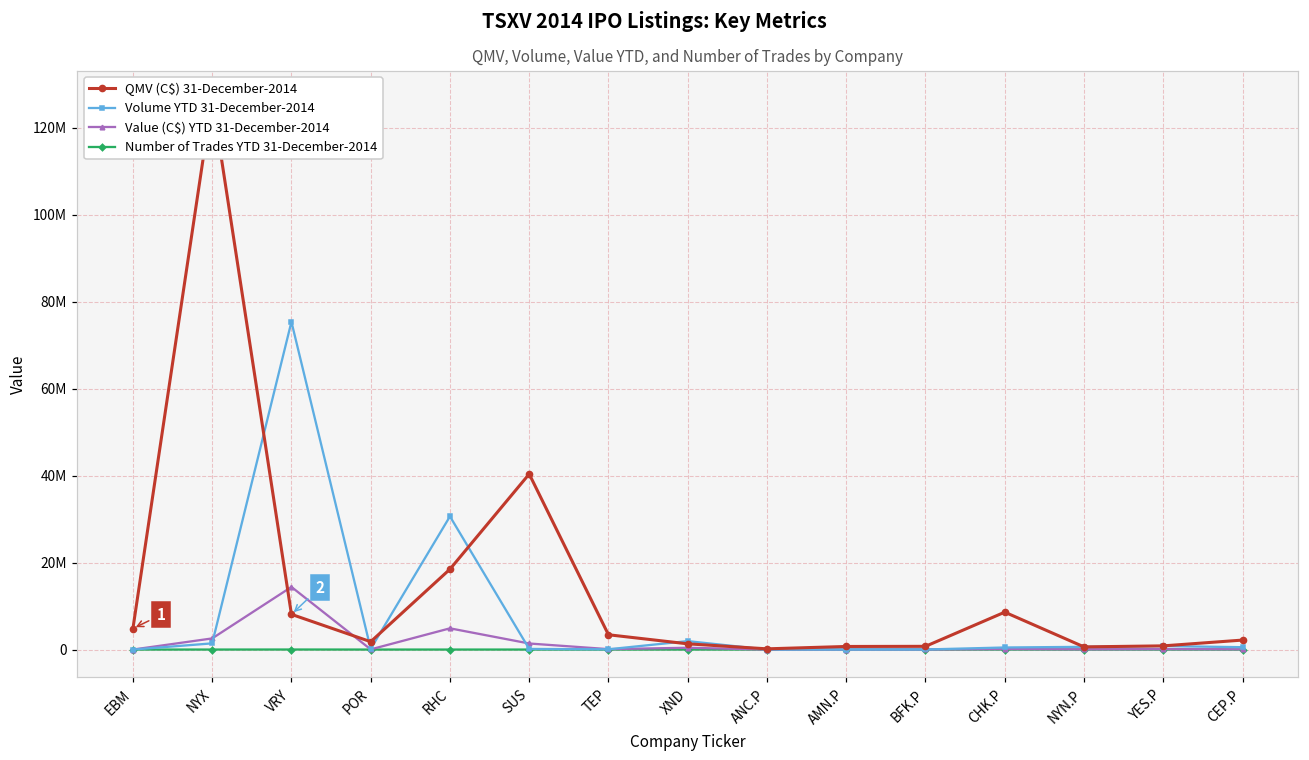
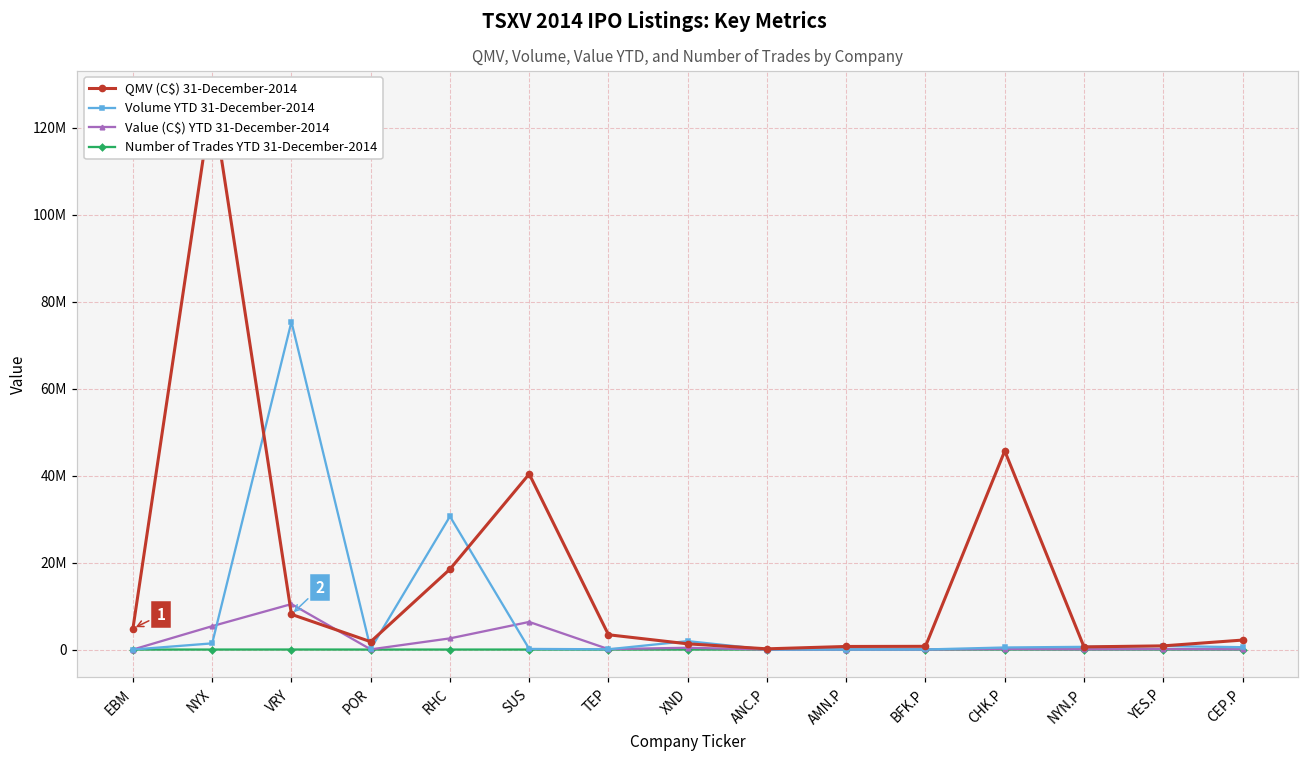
  {
    "QMV (C$) 31-December-2014": {
      "VRY": 8000000,
      "POR": 2000000,
      "RHC": 18000000,
      "SUS": 40000000,
      "TEP": 3000000,
      "AMN.P": 1000000,
      "BFK.P": 1000000,
-     "CHK.P": 9000000,
+     "CHK.P": 46000000,
      "CEP.P": 2000000
    },
    "Volume YTD 31-December-2014": {
      "NYX": 1000000,
      "VRY": 75000000,
      "RHC": 31000000
    },
    "Value (C$) YTD 31-December-2014": {
-     "NYX": 3000000,
-     "VRY": 14000000,
-     "RHC": 5000000,
-     "SUS": 1000000
+     "NYX": 5000000,
+     "VRY": 10000000,
+     "RHC": 3000000,
+     "SUS": 6000000
    },
    "Number of Trades YTD 31-December-2014": {
      "NYX": 0,
      "VRY": 0,
      "RHC": 0
    }
  }
